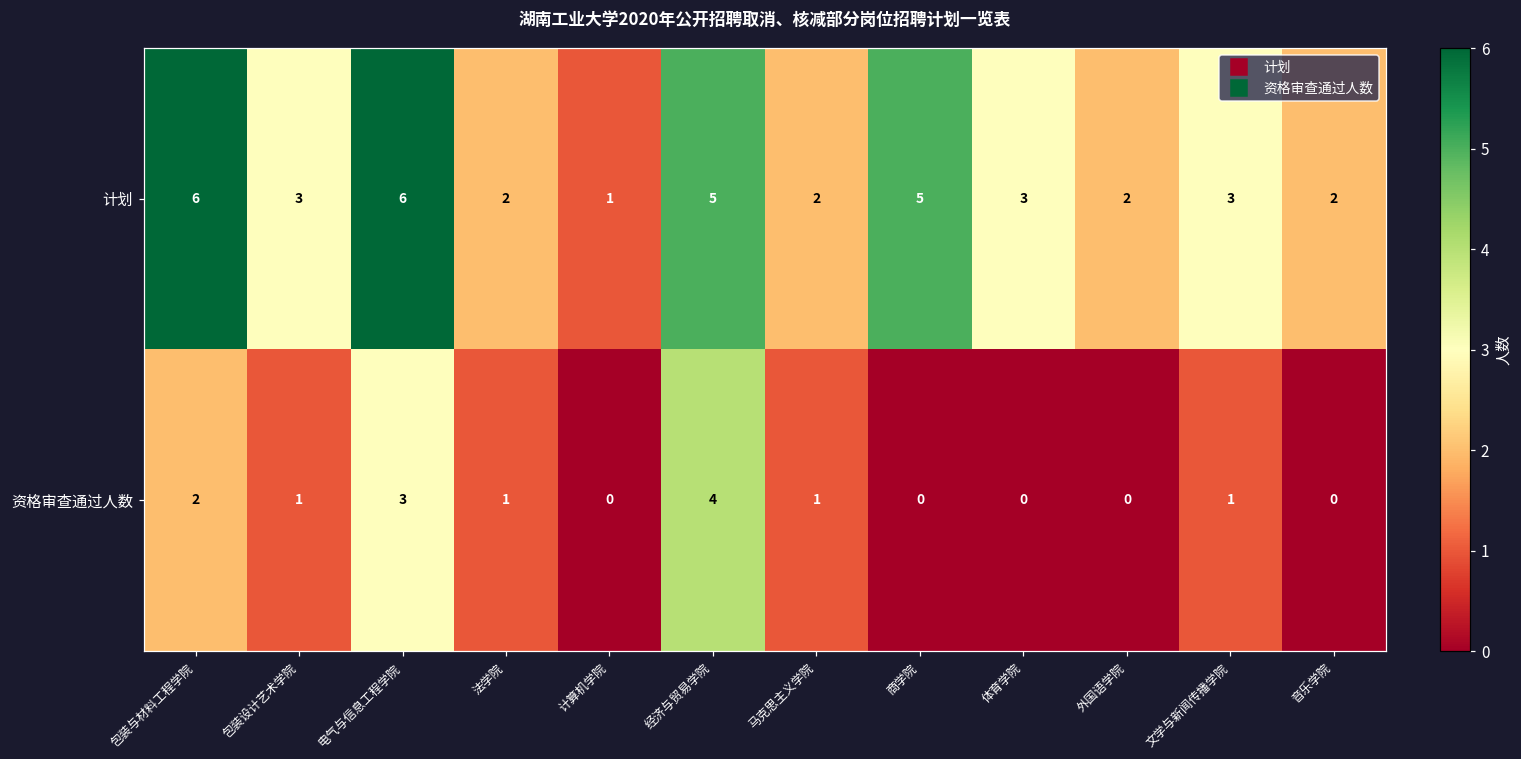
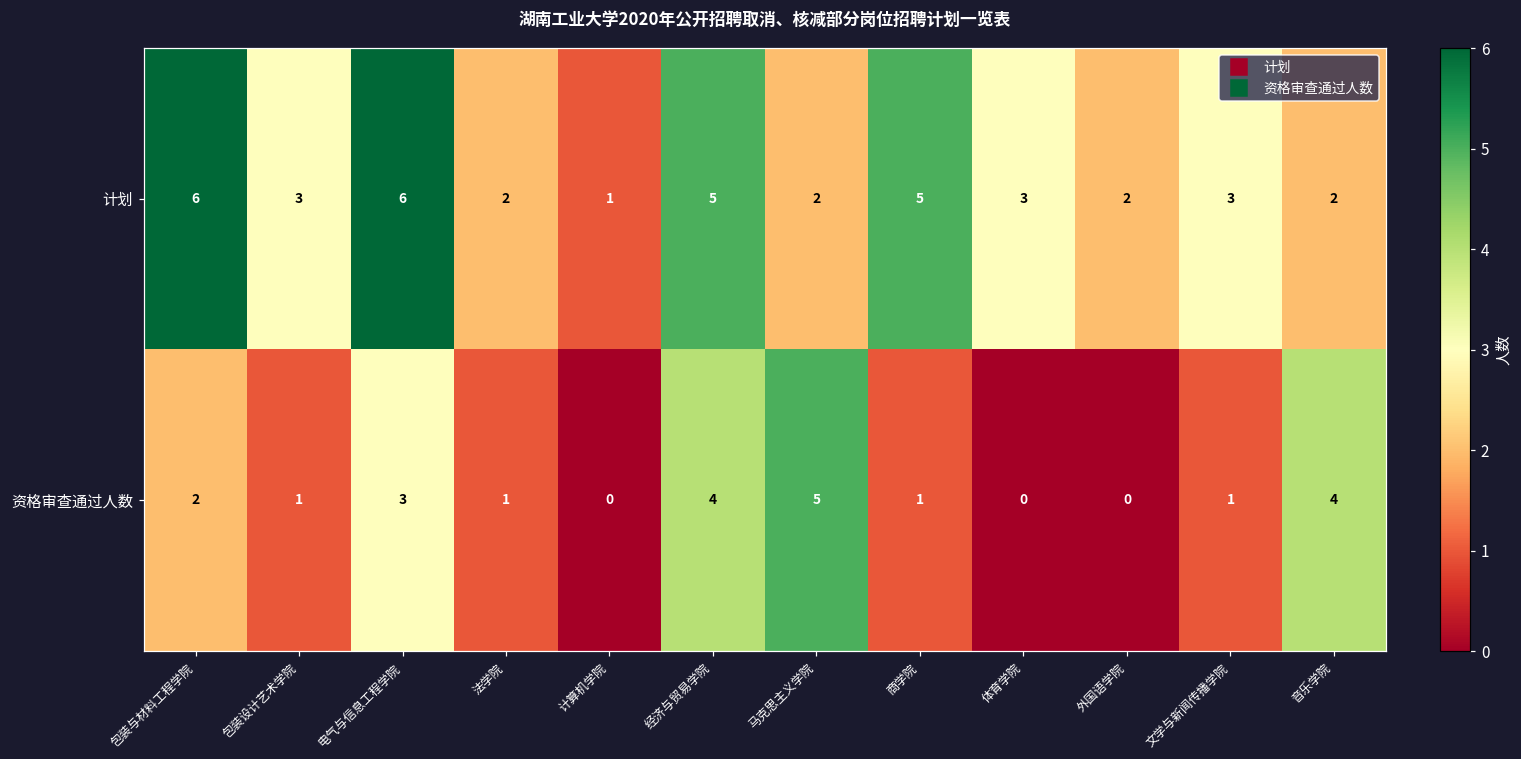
  {
    "计划": {
      "包装与材料工程学院": 6,
      "包装设计艺术学院": 3,
      "电气与信息工程学院": 6,
      "法学院": 2,
      "计算机学院": 1,
      "经济与贸易学院": 5,
      "马克思主义学院": 2,
      "商学院": 5,
      "体育学院": 3,
      "外国语学院": 2,
      "文学与新闻传播学院": 3,
      "音乐学院": 2
    },
    "资格审查通过人数": {
      "包装与材料工程学院": 2,
      "包装设计艺术学院": 1,
      "电气与信息工程学院": 3,
      "法学院": 1,
      "计算机学院": 0,
      "经济与贸易学院": 4,
-     "马克思主义学院": 1,
-     "商学院": 0,
+     "马克思主义学院": 5,
+     "商学院": 1,
      "体育学院": 0,
      "外国语学院": 0,
      "文学与新闻传播学院": 1,
-     "音乐学院": 0
+     "音乐学院": 4
    }
  }
